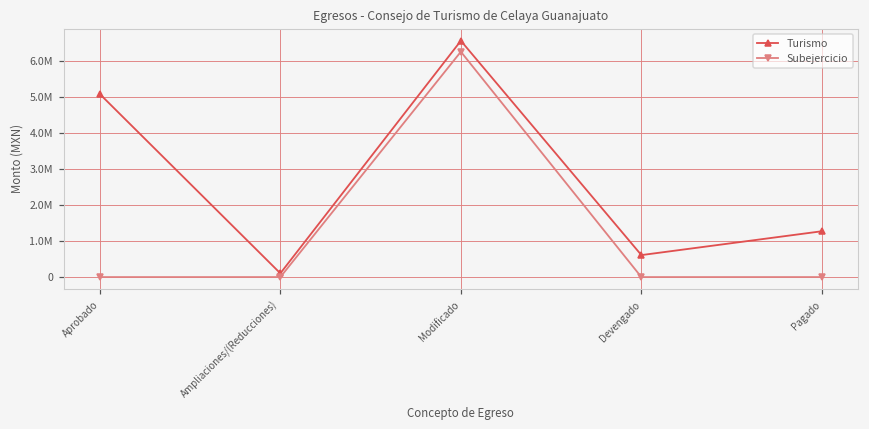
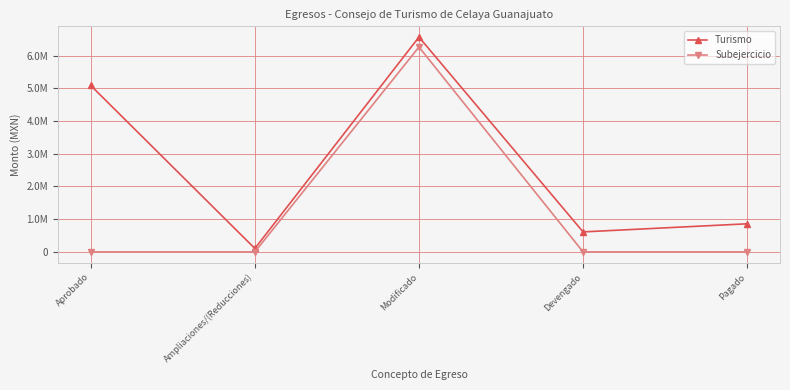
  {
    "Turismo": {
      "Aprobado": 5100000,
      "Ampliaciones/(Reducciones)": 100000,
      "Modificado": 6600000,
      "Devengado": 600000,
-     "Pagado": 1300000
+     "Pagado": 900000
    },
    "Subejercicio": {
      "Aprobado": 0,
      "Ampliaciones/(Reducciones)": 0,
      "Modificado": 6300000,
      "Devengado": 0,
      "Pagado": 0
    }
  }
